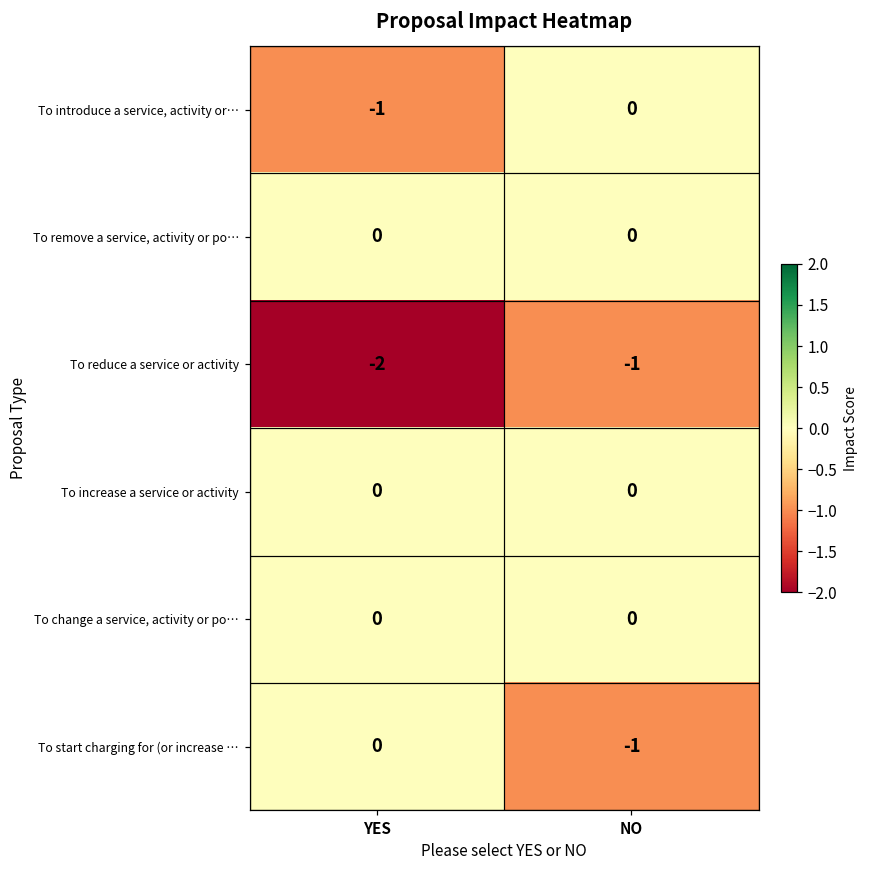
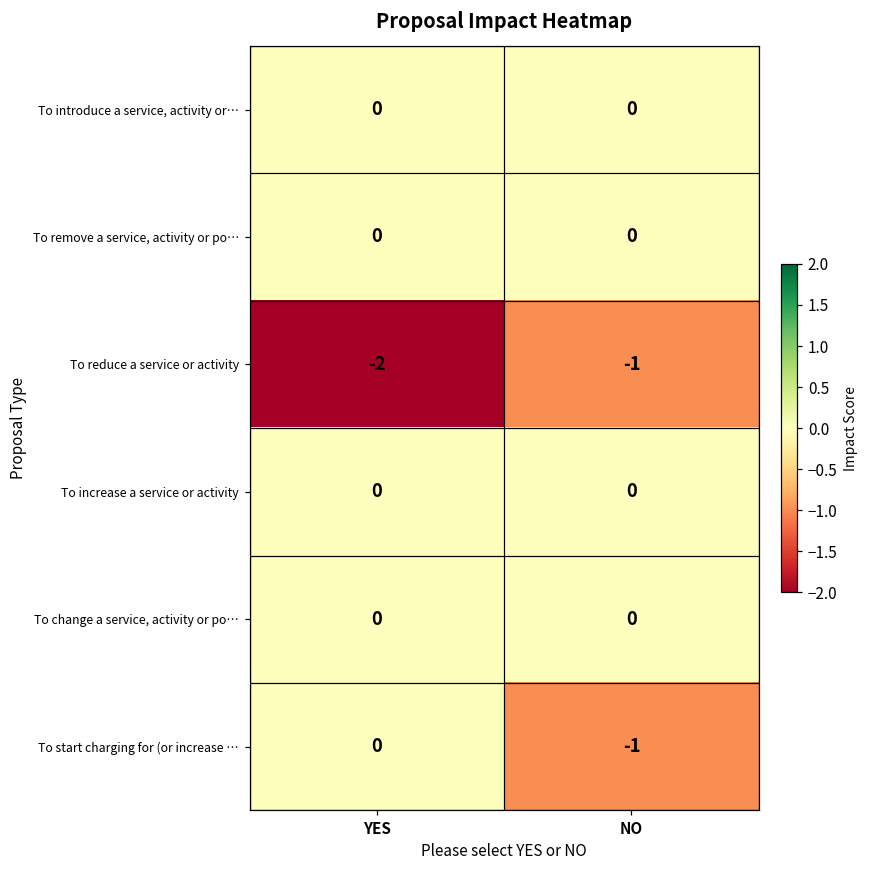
  {
    "To introduce a service, activity or…": {
-     "YES": -1,
+     "YES": 0,
      "NO": 0
    },
    "To remove a service, activity or po…": {
      "YES": 0,
      "NO": 0
    },
    "To reduce a service or activity": {
      "YES": -2,
      "NO": -1
    },
    "To increase a service or activity": {
      "YES": 0,
      "NO": 0
    },
    "To change a service, activity or po…": {
      "YES": 0,
      "NO": 0
    },
    "To start charging for (or increase …": {
      "YES": 0,
      "NO": -1
    }
  }
